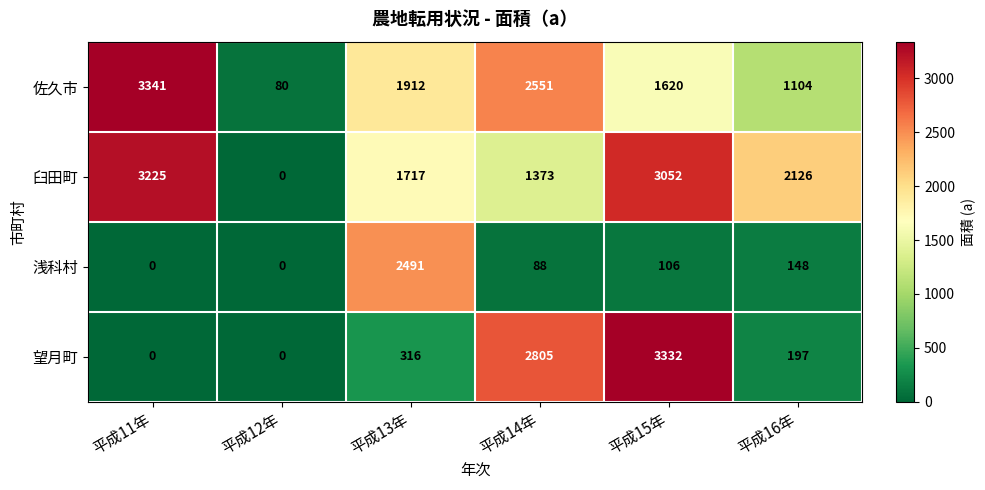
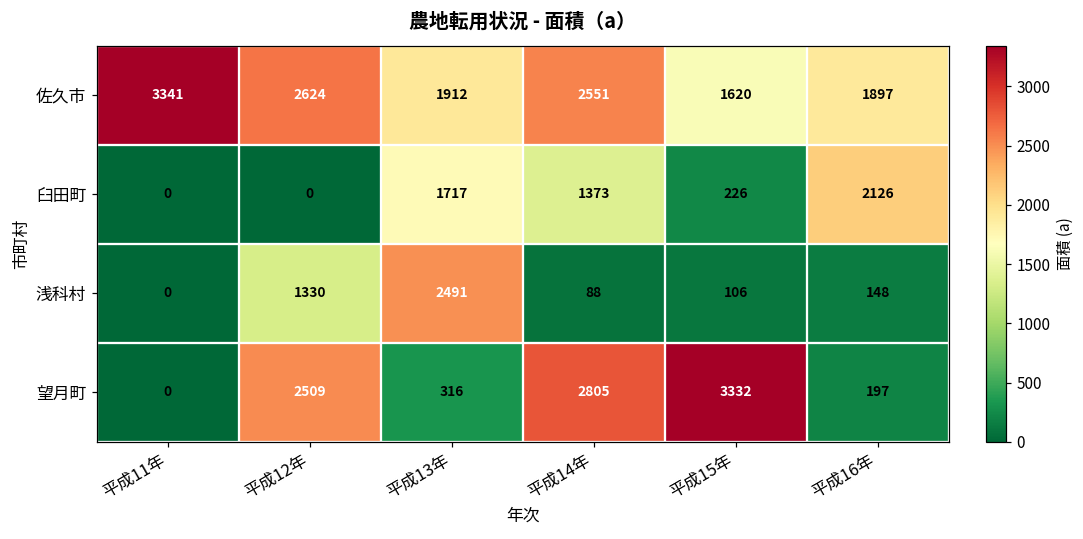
  {
    "佐久市": {
      "平成11年": 3341,
-     "平成12年": 80,
+     "平成12年": 2624,
      "平成13年": 1912,
      "平成14年": 2551,
      "平成15年": 1620,
-     "平成16年": 1104
+     "平成16年": 1897
    },
    "臼田町": {
-     "平成11年": 3225,
+     "平成11年": 0,
      "平成12年": 0,
      "平成13年": 1717,
      "平成14年": 1373,
-     "平成15年": 3052,
+     "平成15年": 226,
      "平成16年": 2126
    },
    "浅科村": {
      "平成11年": 0,
-     "平成12年": 0,
+     "平成12年": 1330,
      "平成13年": 2491,
      "平成14年": 88,
      "平成15年": 106,
      "平成16年": 148
    },
    "望月町": {
      "平成11年": 0,
-     "平成12年": 0,
+     "平成12年": 2509,
      "平成13年": 316,
      "平成14年": 2805,
      "平成15年": 3332,
      "平成16年": 197
    }
  }
